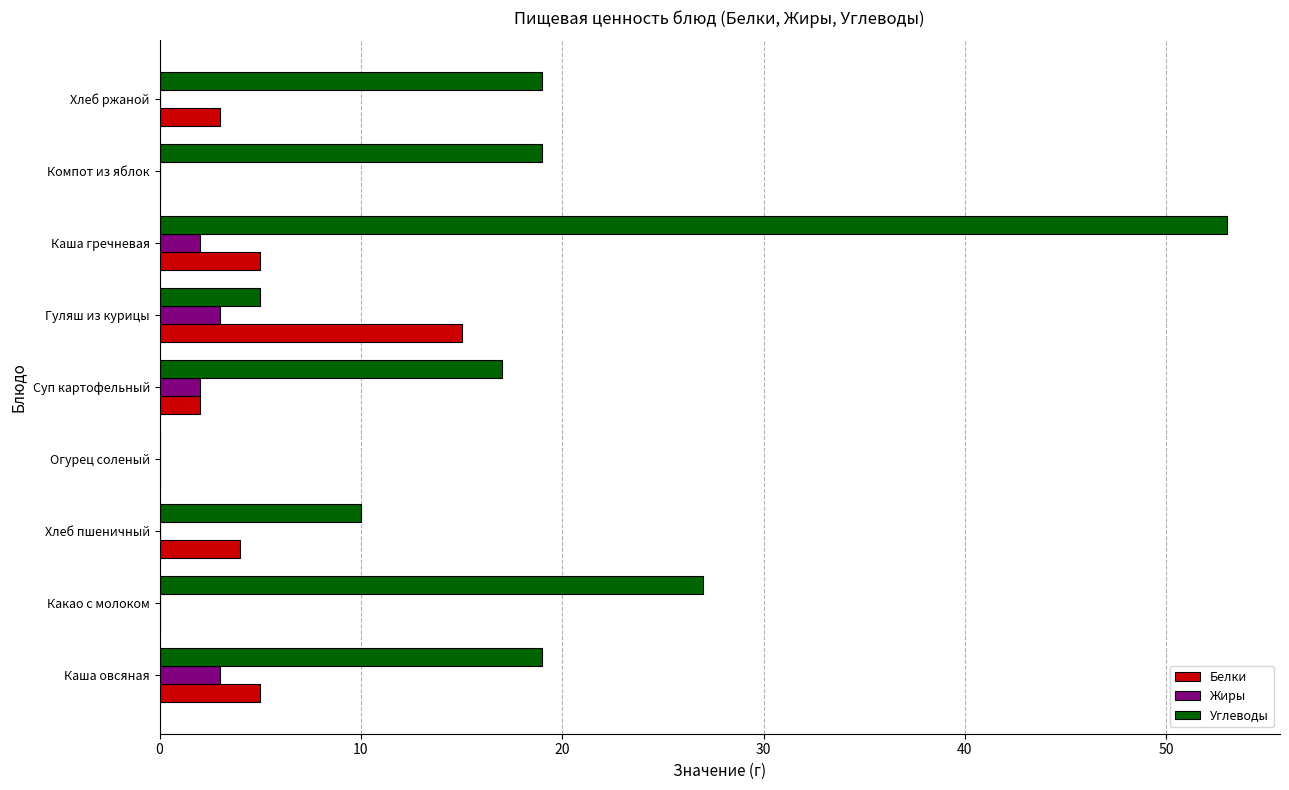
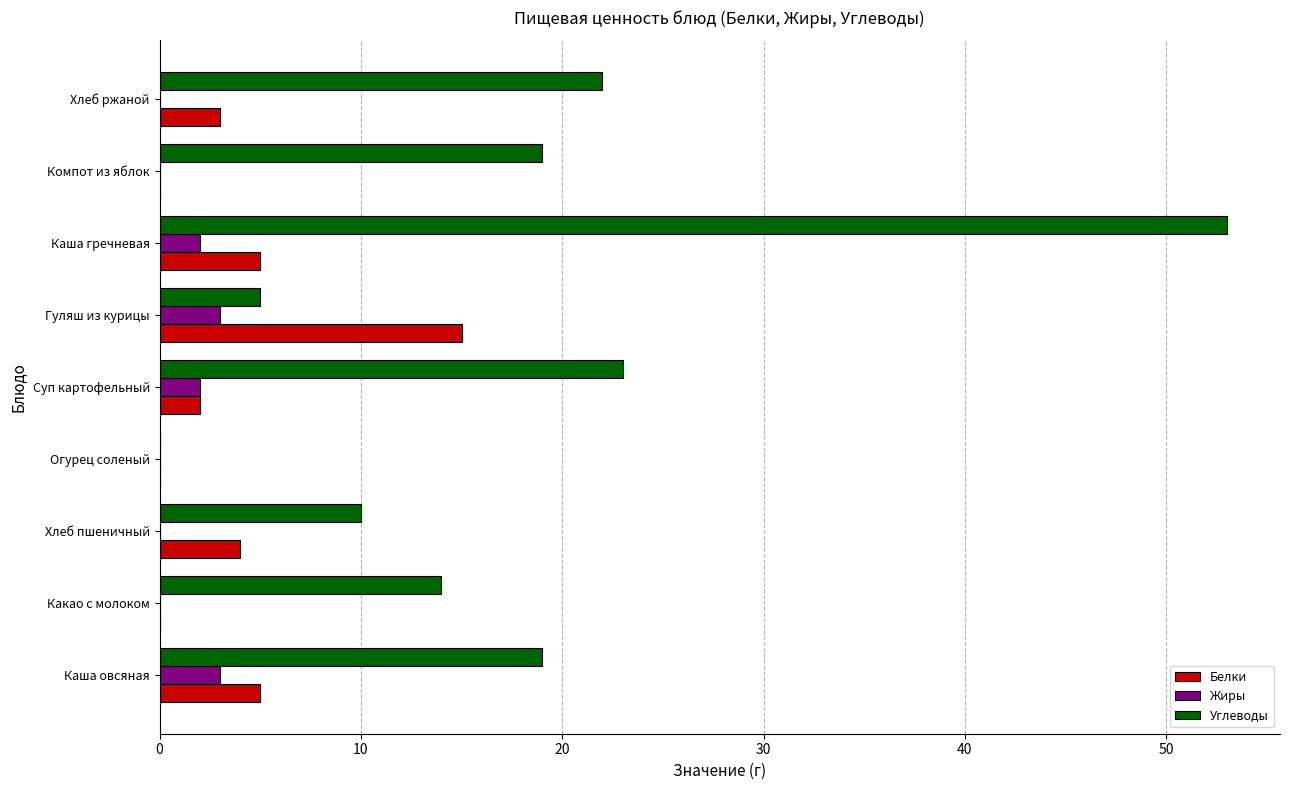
  {
    "Белки": {
      "Хлеб ржаной": 3,
      "Компот из яблок": 0,
      "Каша гречневая": 5,
      "Гуляш из курицы": 15,
      "Суп картофельный": 2,
      "Огурец соленый": 0,
      "Хлеб пшеничный": 4,
      "Какао с молоком": 0,
      "Каша овсяная": 5
    },
    "Жиры": {
      "Хлеб ржаной": 0,
      "Компот из яблок": 0,
      "Каша гречневая": 2,
      "Гуляш из курицы": 3,
      "Суп картофельный": 2,
      "Огурец соленый": 0,
      "Хлеб пшеничный": 0,
      "Какао с молоком": 0,
      "Каша овсяная": 3
    },
    "Углеводы": {
-     "Хлеб ржаной": 19,
+     "Хлеб ржаной": 22,
      "Компот из яблок": 19,
      "Каша гречневая": 53,
      "Гуляш из курицы": 5,
-     "Суп картофельный": 17,
+     "Суп картофельный": 23,
      "Огурец соленый": 0,
      "Хлеб пшеничный": 10,
-     "Какао с молоком": 27,
+     "Какао с молоком": 14,
      "Каша овсяная": 19
    }
  }
